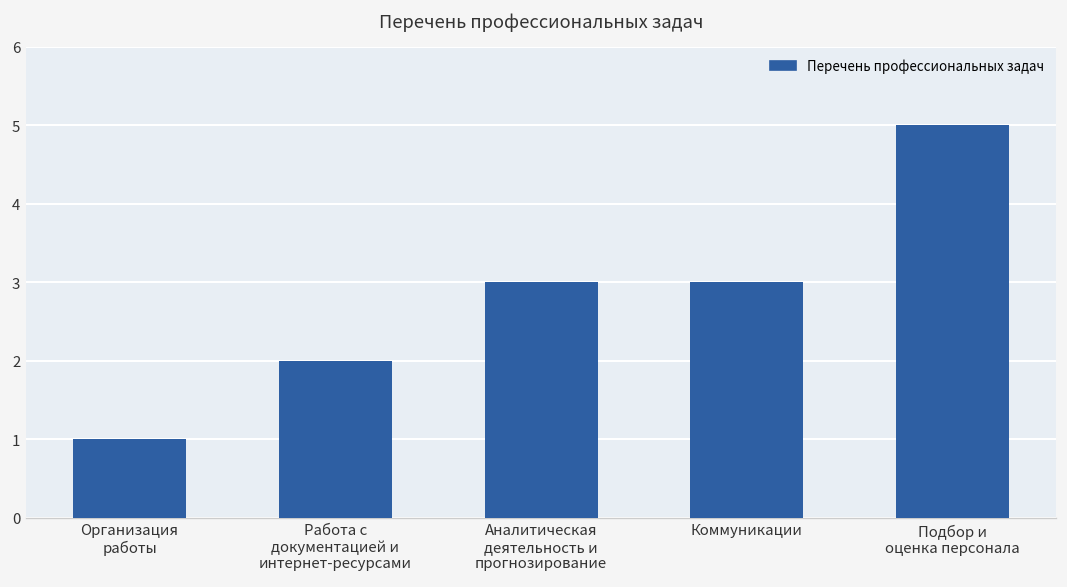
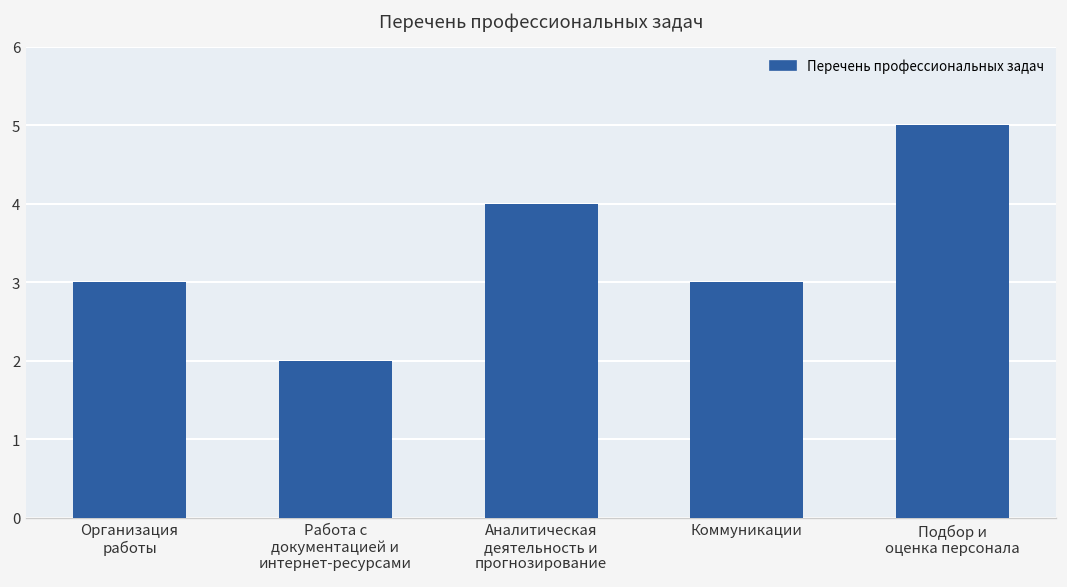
  {
-   "Организация работы": 1,
+   "Организация работы": 3,
    "Работа с документацией и интернет-ресурсами": 2,
-   "Аналитическая деятельность и прогнозирование": 3,
+   "Аналитическая деятельность и прогнозирование": 4,
    "Коммуникации": 3,
    "Подбор и оценка персонала": 5
  }
